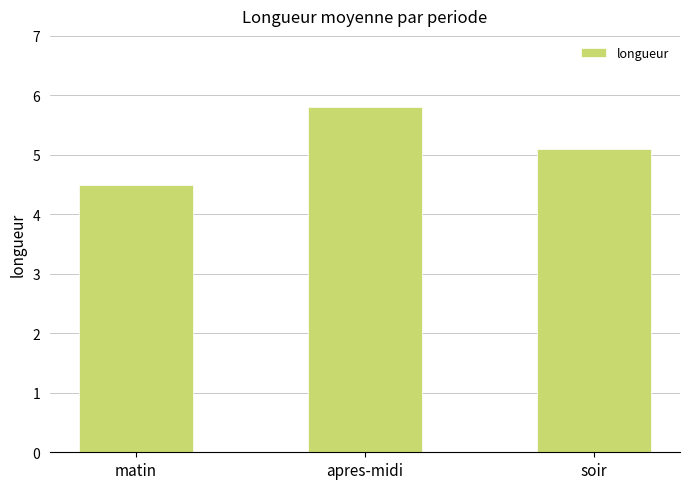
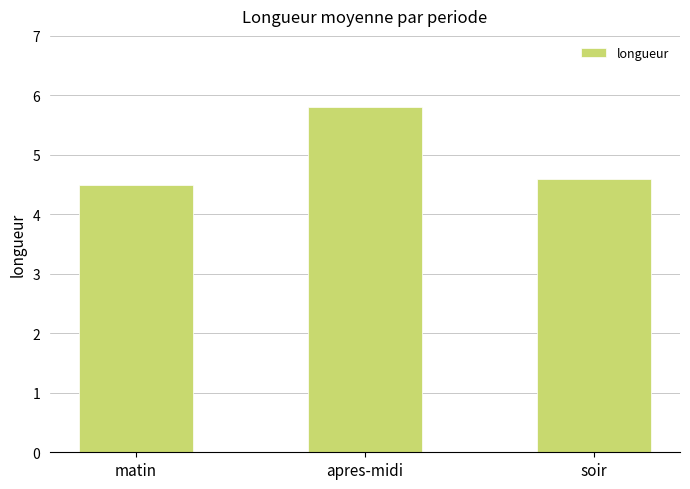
  {
    "matin": 4.5,
    "apres-midi": 5.8,
-   "soir": 5.1
+   "soir": 4.6
  }
